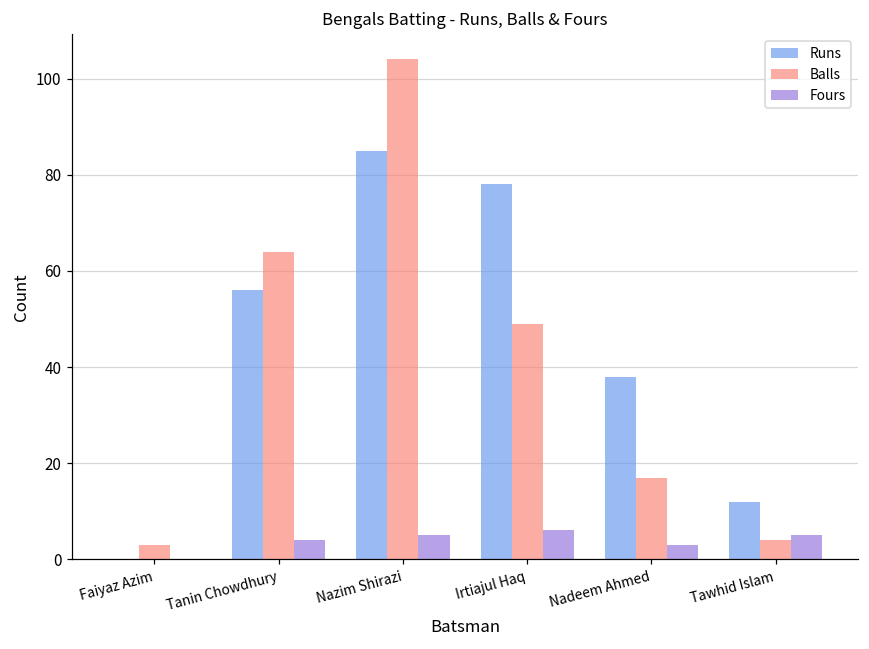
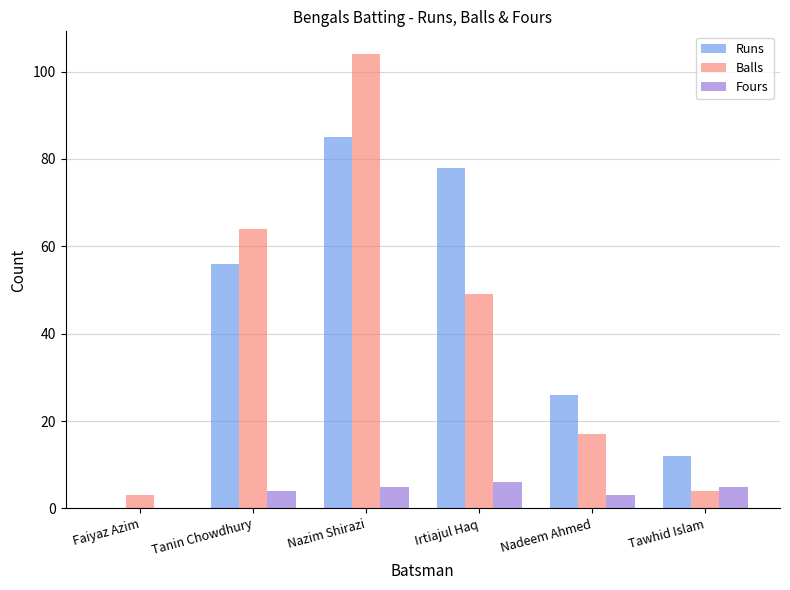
  {
    "Runs": {
      "Faiyaz Azim": 0,
      "Tanin Chowdhury": 56,
      "Nazim Shirazi": 85,
      "Irtiajul Haq": 78,
-     "Nadeem Ahmed": 38,
+     "Nadeem Ahmed": 26,
      "Tawhid Islam": 12
    },
    "Balls": {
      "Faiyaz Azim": 3,
      "Tanin Chowdhury": 64,
      "Nazim Shirazi": 104,
      "Irtiajul Haq": 49,
      "Nadeem Ahmed": 17,
      "Tawhid Islam": 4
    },
    "Fours": {
      "Faiyaz Azim": 0,
      "Tanin Chowdhury": 4,
      "Nazim Shirazi": 5,
      "Irtiajul Haq": 6,
      "Nadeem Ahmed": 3,
      "Tawhid Islam": 5
    }
  }
